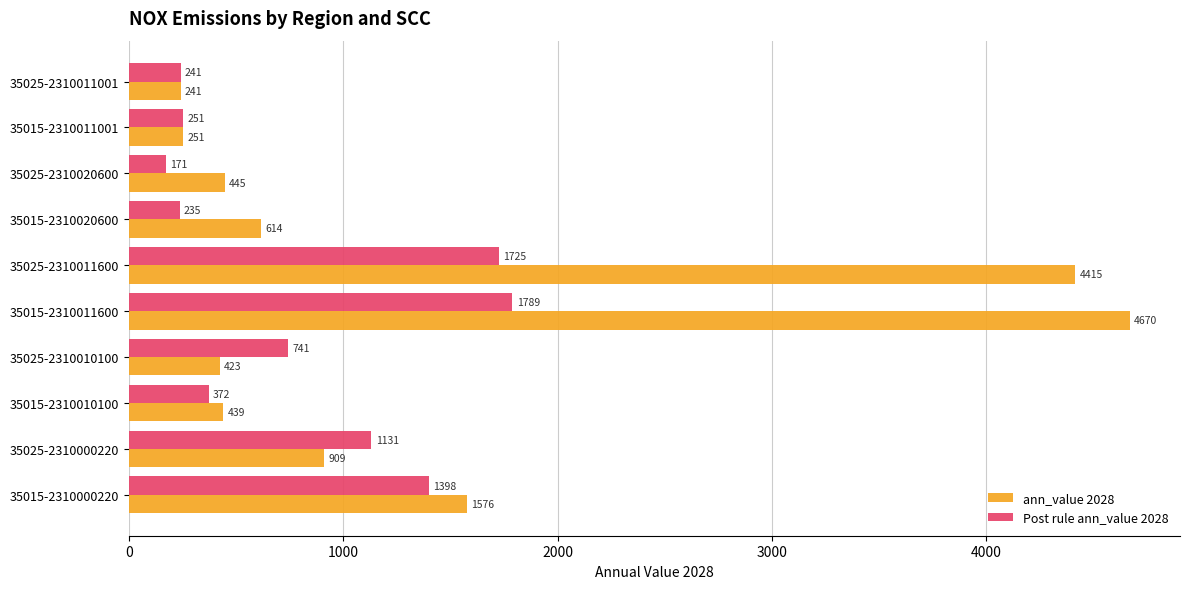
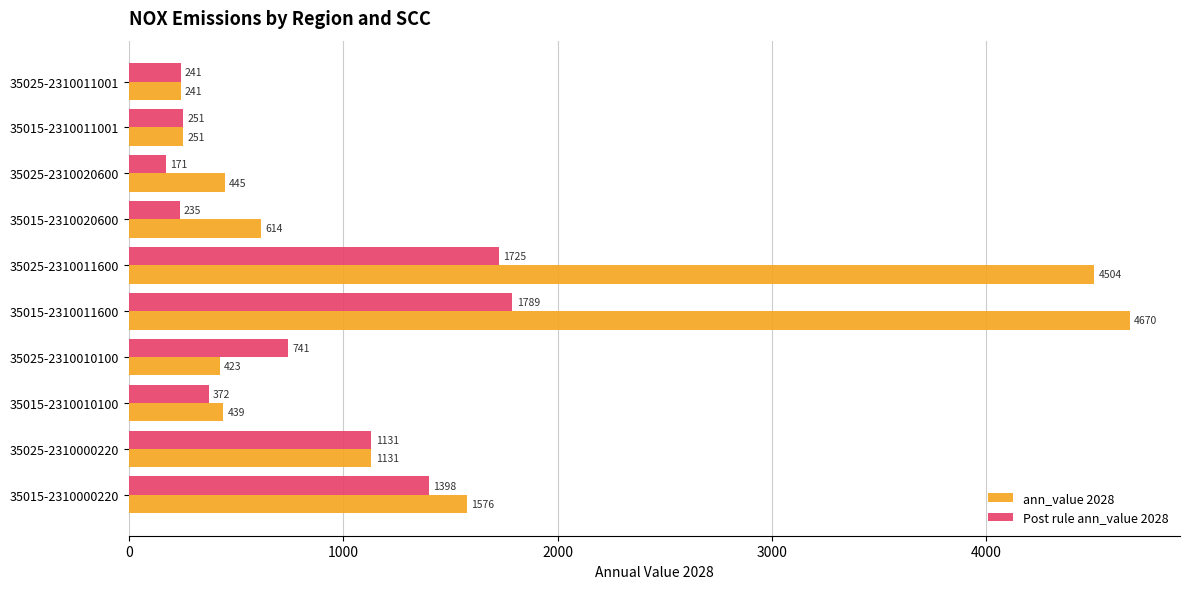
  {
    "ann_value 2028": {
      "35025-2310011001": 241,
      "35015-2310011001": 251,
      "35025-2310020600": 445,
      "35015-2310020600": 614,
-     "35025-2310011600": 4415,
+     "35025-2310011600": 4504,
      "35015-2310011600": 4670,
      "35025-2310010100": 423,
      "35015-2310010100": 439,
-     "35025-2310000220": 909,
+     "35025-2310000220": 1131,
      "35015-2310000220": 1576
    },
    "Post rule ann_value 2028": {
      "35025-2310011001": 241,
      "35015-2310011001": 251,
      "35025-2310020600": 171,
      "35015-2310020600": 235,
      "35025-2310011600": 1725,
      "35015-2310011600": 1789,
      "35025-2310010100": 741,
      "35015-2310010100": 372,
      "35025-2310000220": 1131,
      "35015-2310000220": 1398
    }
  }
